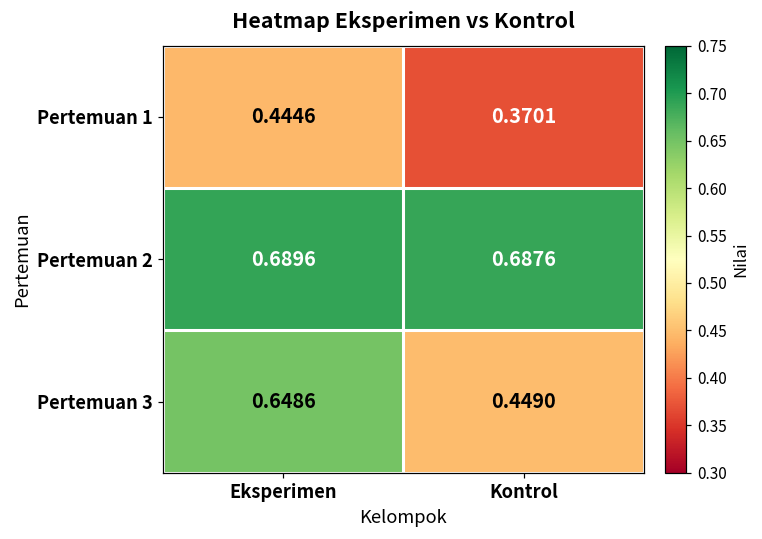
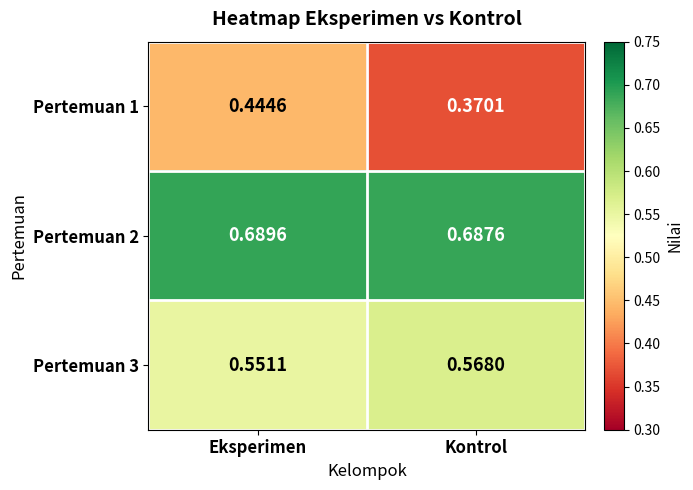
  {
    "Pertemuan 1": {
      "Eksperimen": 0.4446,
      "Kontrol": 0.3701
    },
    "Pertemuan 2": {
      "Eksperimen": 0.6896,
      "Kontrol": 0.6876
    },
    "Pertemuan 3": {
-     "Eksperimen": 0.6486,
-     "Kontrol": 0.4490
+     "Eksperimen": 0.5511,
+     "Kontrol": 0.5680
    }
  }
